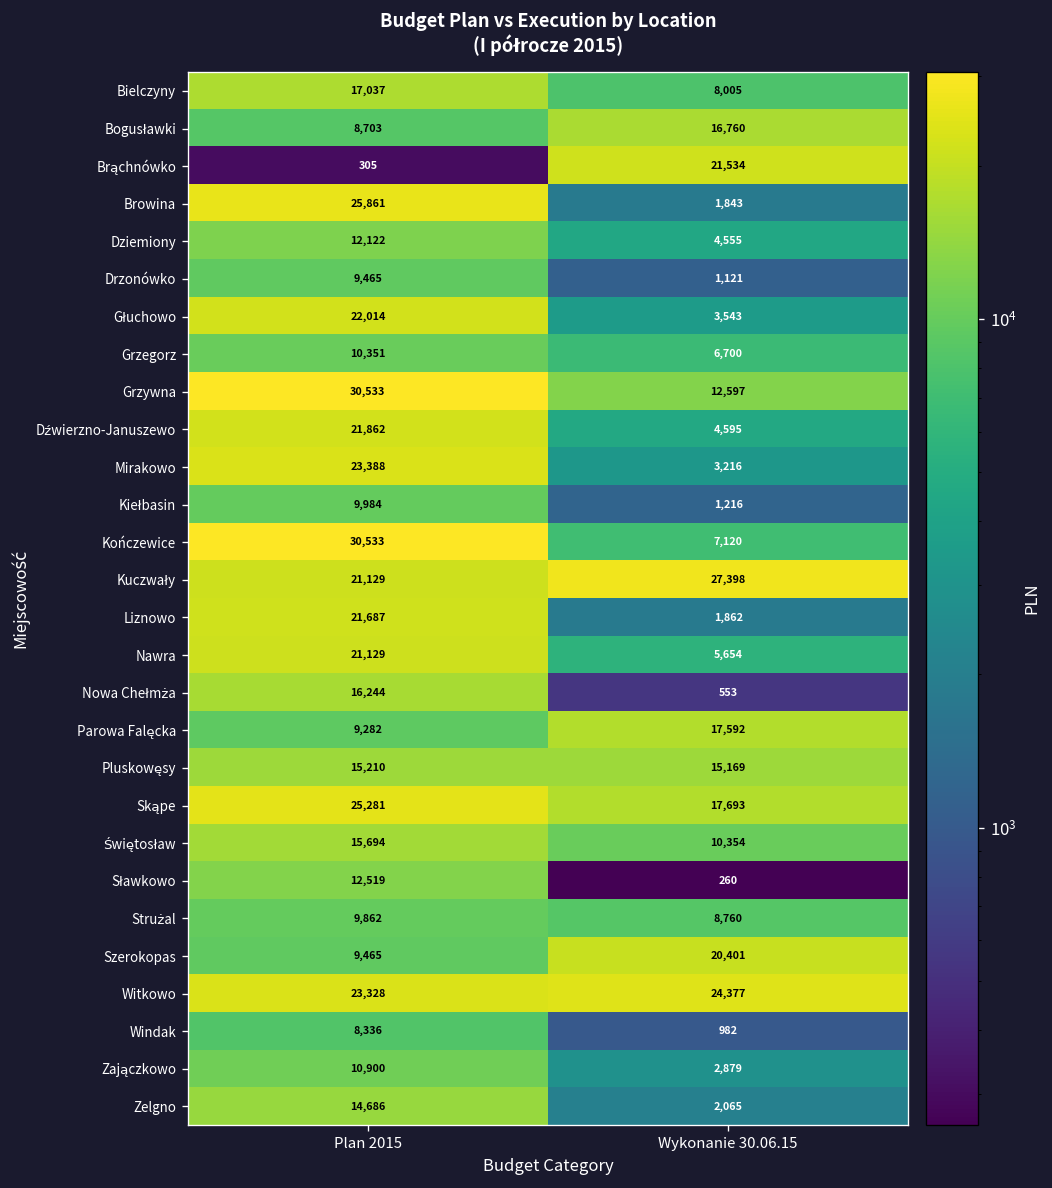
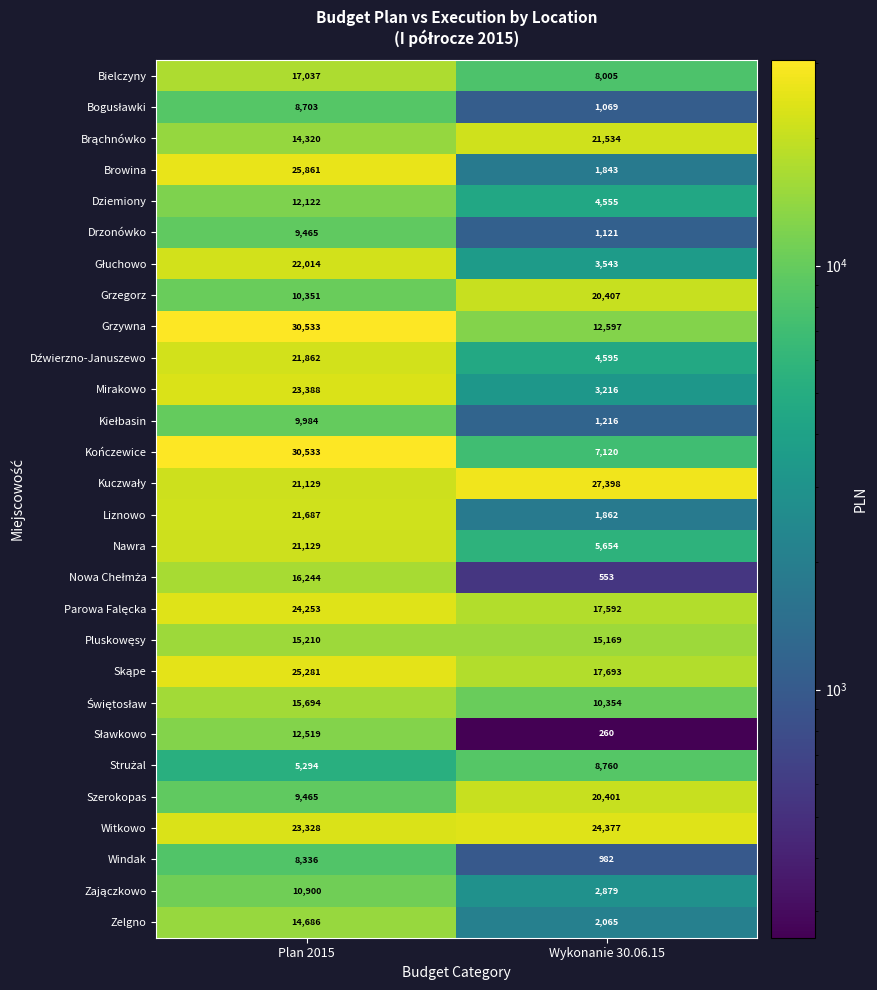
  {
    "Bielczyny": {
      "Plan 2015": "17,037",
      "Wykonanie 30.06.15": "8,005"
    },
    "Bogusławki": {
      "Plan 2015": "8,703",
-     "Wykonanie 30.06.15": "16,760"
+     "Wykonanie 30.06.15": "1,069"
    },
    "Brąchnówko": {
-     "Plan 2015": "305",
+     "Plan 2015": "14,320",
      "Wykonanie 30.06.15": "21,534"
    },
    "Browina": {
      "Plan 2015": "25,861",
      "Wykonanie 30.06.15": "1,843"
    },
    "Dziemiony": {
      "Plan 2015": "12,122",
      "Wykonanie 30.06.15": "4,555"
    },
    "Drzonówko": {
      "Plan 2015": "9,465",
      "Wykonanie 30.06.15": "1,121"
    },
    "Głuchowo": {
      "Plan 2015": "22,014",
      "Wykonanie 30.06.15": "3,543"
    },
    "Grzegorz": {
      "Plan 2015": "10,351",
-     "Wykonanie 30.06.15": "6,700"
+     "Wykonanie 30.06.15": "20,407"
    },
    "Grzywna": {
      "Plan 2015": "30,533",
      "Wykonanie 30.06.15": "12,597"
    },
    "Dźwierzno-Januszewo": {
      "Plan 2015": "21,862",
      "Wykonanie 30.06.15": "4,595"
    },
    "Mirakowo": {
      "Plan 2015": "23,388",
      "Wykonanie 30.06.15": "3,216"
    },
    "Kiełbasin": {
      "Plan 2015": "9,984",
      "Wykonanie 30.06.15": "1,216"
    },
    "Kończewice": {
      "Plan 2015": "30,533",
      "Wykonanie 30.06.15": "7,120"
    },
    "Kuczwały": {
      "Plan 2015": "21,129",
      "Wykonanie 30.06.15": "27,398"
    },
    "Liznowo": {
      "Plan 2015": "21,687",
      "Wykonanie 30.06.15": "1,862"
    },
    "Nawra": {
      "Plan 2015": "21,129",
      "Wykonanie 30.06.15": "5,654"
    },
    "Nowa Chełmża": {
      "Plan 2015": "16,244",
      "Wykonanie 30.06.15": "553"
    },
    "Parowa Falęcka": {
-     "Plan 2015": "9,282",
+     "Plan 2015": "24,253",
      "Wykonanie 30.06.15": "17,592"
    },
    "Pluskowęsy": {
      "Plan 2015": "15,210",
      "Wykonanie 30.06.15": "15,169"
    },
    "Skąpe": {
      "Plan 2015": "25,281",
      "Wykonanie 30.06.15": "17,693"
    },
    "Świętosław": {
      "Plan 2015": "15,694",
      "Wykonanie 30.06.15": "10,354"
    },
    "Sławkowo": {
      "Plan 2015": "12,519",
      "Wykonanie 30.06.15": "260"
    },
    "Strużal": {
-     "Plan 2015": "9,862",
+     "Plan 2015": "5,294",
      "Wykonanie 30.06.15": "8,760"
    },
    "Szerokopas": {
      "Plan 2015": "9,465",
      "Wykonanie 30.06.15": "20,401"
    },
    "Witkowo": {
      "Plan 2015": "23,328",
      "Wykonanie 30.06.15": "24,377"
    },
    "Windak": {
      "Plan 2015": "8,336",
      "Wykonanie 30.06.15": "982"
    },
    "Zajączkowo": {
      "Plan 2015": "10,900",
      "Wykonanie 30.06.15": "2,879"
    },
    "Zelgno": {
      "Plan 2015": "14,686",
      "Wykonanie 30.06.15": "2,065"
    }
  }
